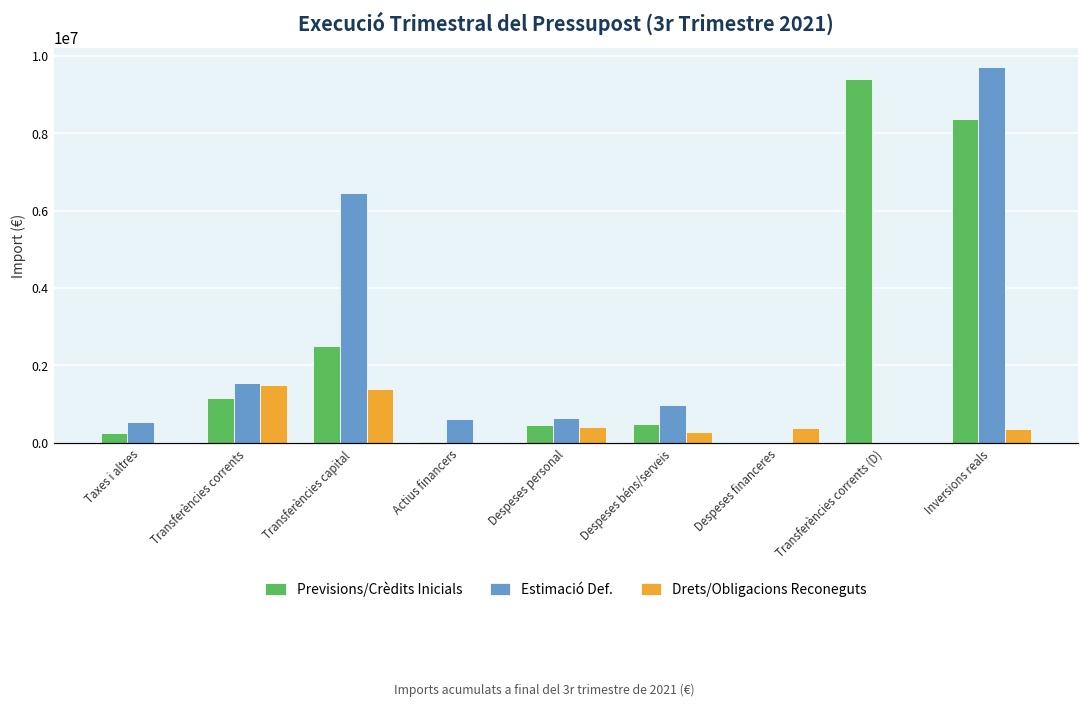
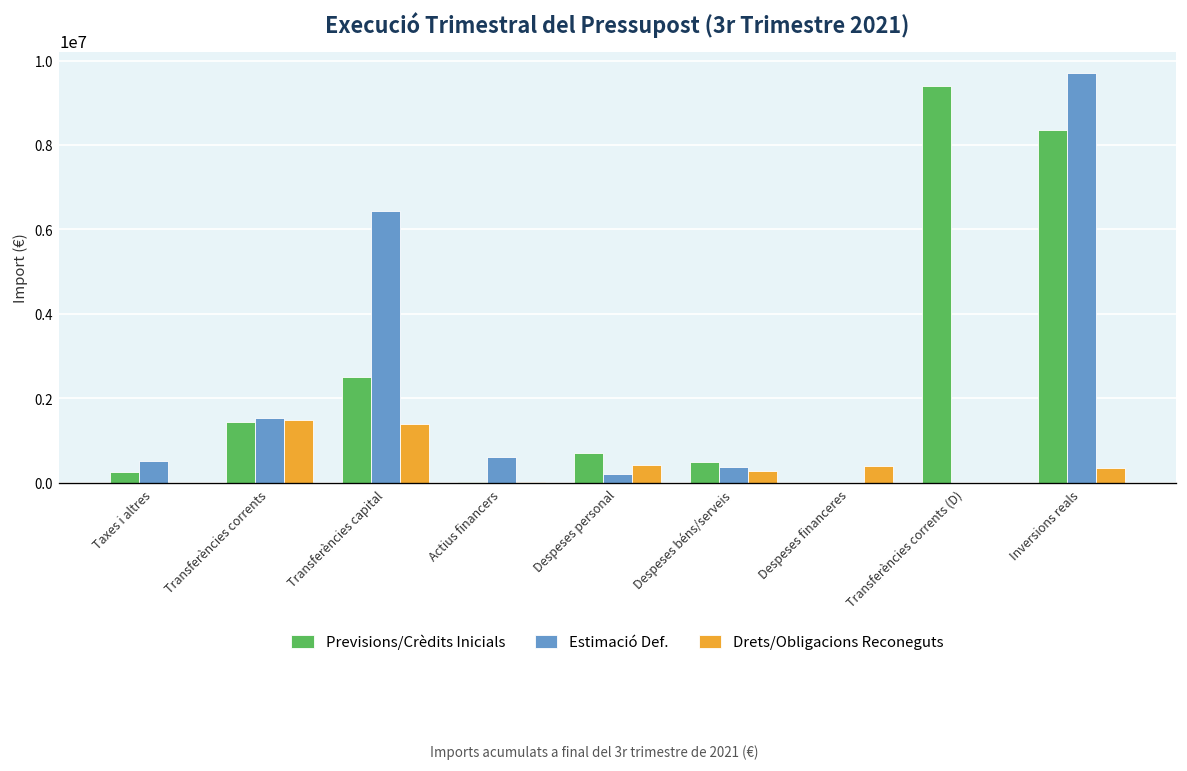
  {
    "Previsions/Crèdits Inicials": {
      "Taxes i altres": 200000,
-     "Transferències corrents": 1200000,
+     "Transferències corrents": 1400000,
      "Transferències capital": 2500000,
-     "Despeses personal": 500000,
+     "Despeses personal": 700000,
      "Despeses béns/serveis": 500000,
      "Transferències corrents (D)": 9400000,
      "Inversions reals": 8400000
    },
    "Estimació Def.": {
      "Taxes i altres": 500000,
      "Transferències corrents": 1500000,
      "Transferències capital": 6400000,
      "Actius financers": 600000,
-     "Despeses personal": 600000,
-     "Despeses béns/serveis": 1000000,
+     "Despeses personal": 200000,
+     "Despeses béns/serveis": 400000,
      "Inversions reals": 9700000
    },
    "Drets/Obligacions Reconeguts": {
      "Transferències corrents": 1500000,
      "Transferències capital": 1400000,
      "Despeses personal": 400000,
      "Despeses béns/serveis": 300000,
      "Despeses financeres": 400000,
      "Inversions reals": 400000
    }
  }
